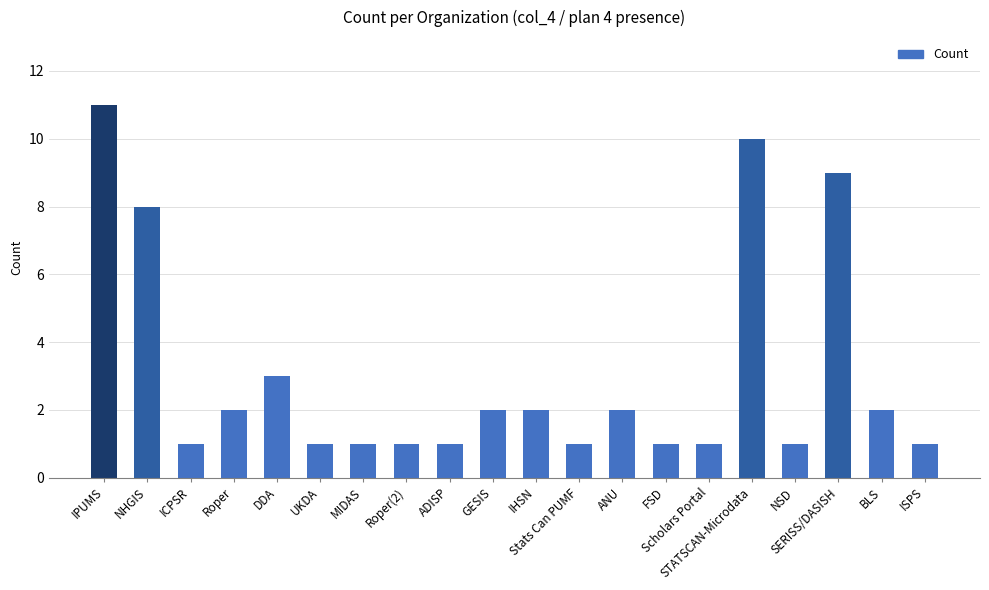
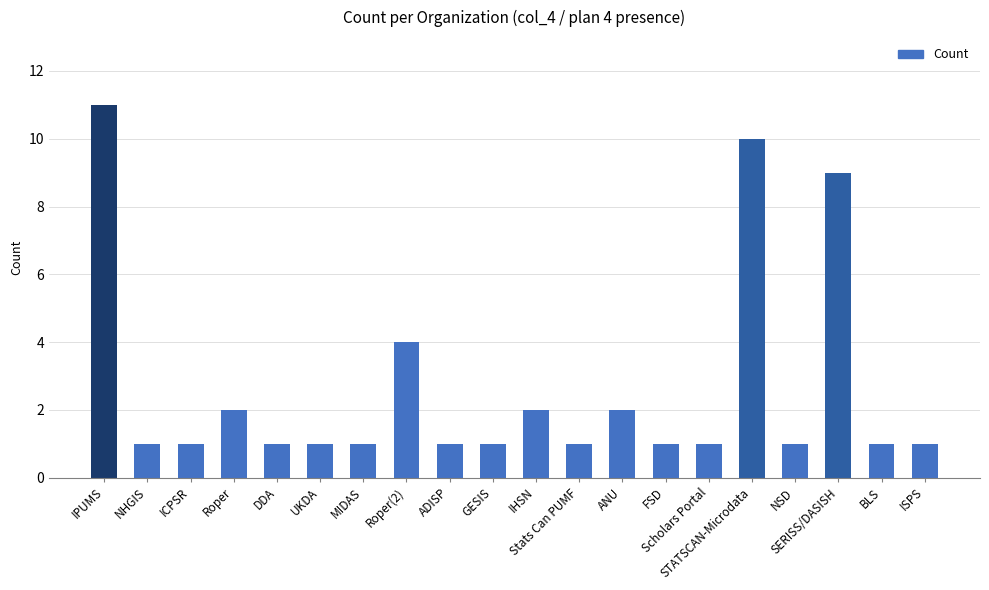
  {
    "IPUMS": 11,
-   "NHGIS": 8,
+   "NHGIS": 1,
    "ICPSR": 1,
    "Roper": 2,
-   "DDA": 3,
+   "DDA": 1,
    "UKDA": 1,
    "MIDAS": 1,
-   "Roper(2)": 1,
+   "Roper(2)": 4,
    "ADISP": 1,
-   "GESIS": 2,
+   "GESIS": 1,
    "IHSN": 2,
    "Stats Can PUMF": 1,
    "ANU": 2,
    "FSD": 1,
    "Scholars Portal": 1,
    "STATSCAN-Microdata": 10,
    "NSD": 1,
    "SERISS/DASISH": 9,
-   "BLS": 2,
+   "BLS": 1,
    "ISPS": 1
  }
